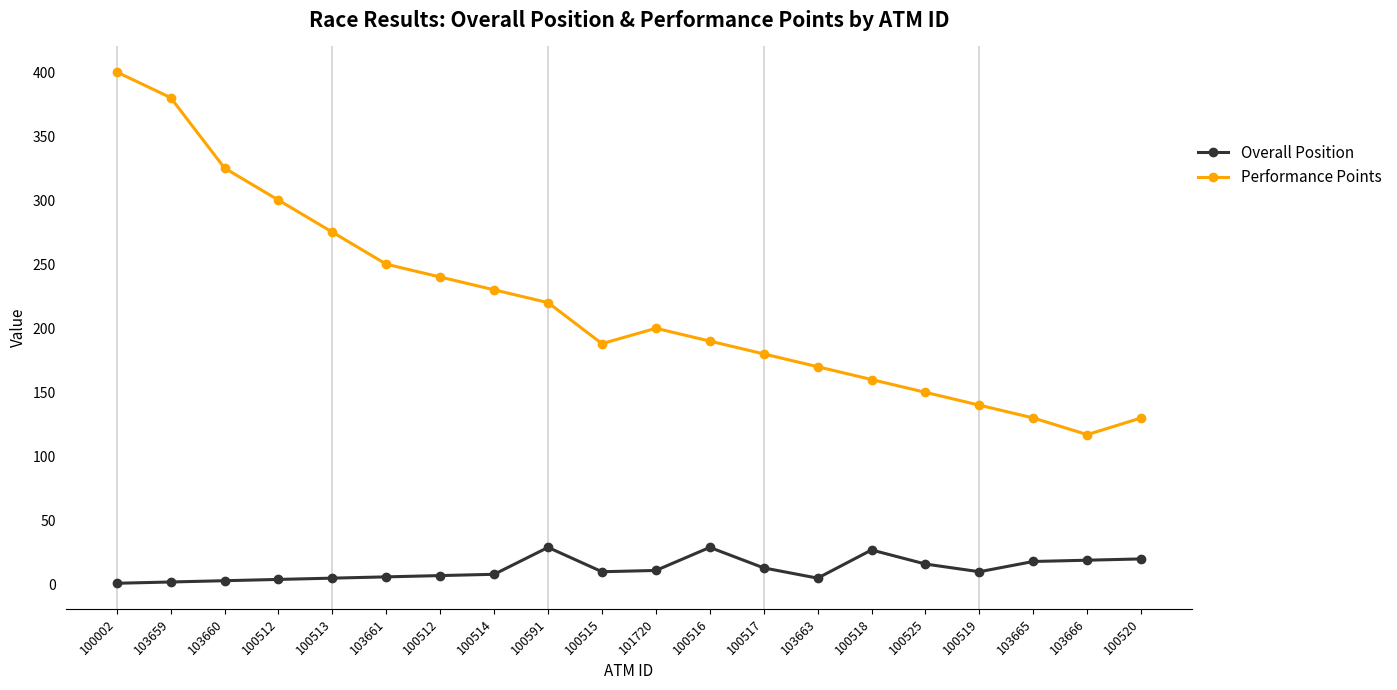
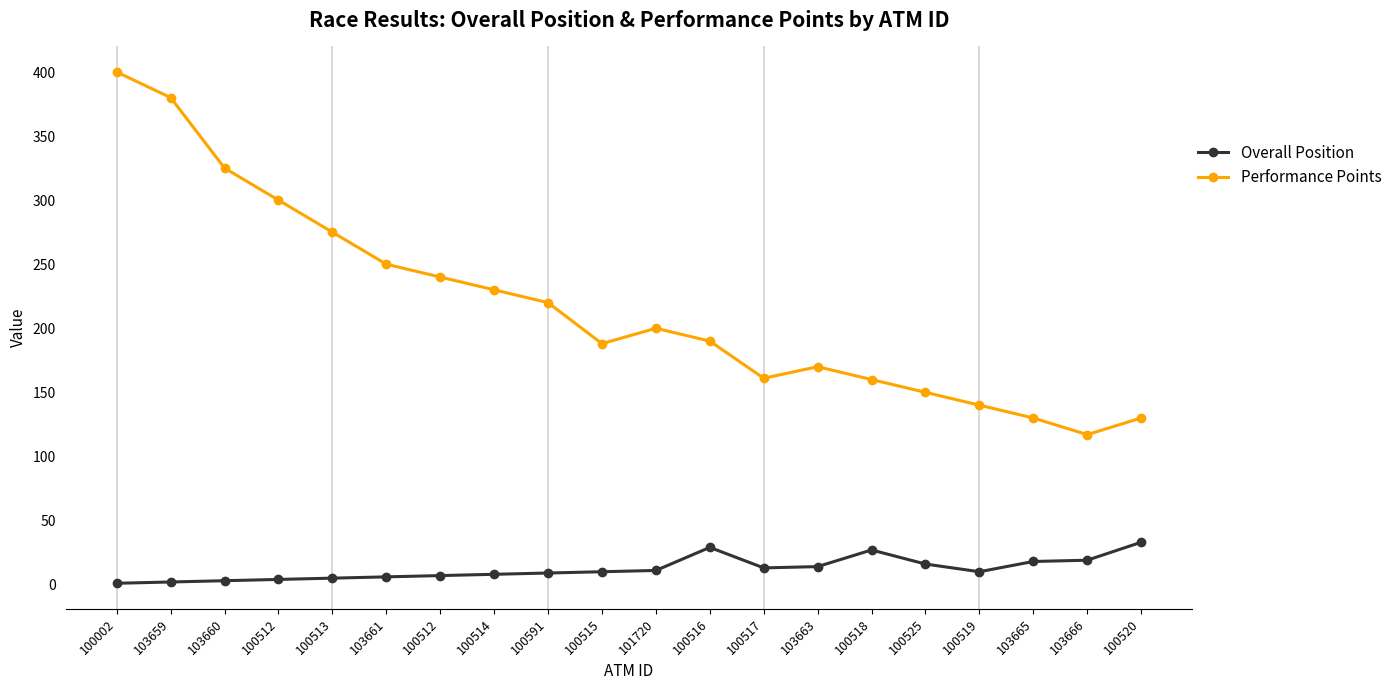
  {
    "Overall Position": {
      "100002": 1,
      "103659": 2,
      "103660": 3,
      "100513": 5,
      "103661": 6,
      "100514": 8,
-     "100591": 29,
+     "100591": 9,
      "100515": 10,
      "101720": 11,
      "100516": 29,
      "100517": 13,
-     "103663": 5,
+     "103663": 14,
      "100518": 27,
      "100525": 16,
      "100519": 10,
      "103665": 18,
      "103666": 19,
-     "100520": 20
+     "100520": 33
    },
    "Performance Points": {
      "100002": 400,
      "103659": 380,
      "103660": 325,
      "100513": 275,
      "103661": 250,
      "100514": 230,
      "100591": 220,
      "100515": 188,
      "101720": 200,
      "100516": 190,
-     "100517": 180,
+     "100517": 161,
      "103663": 170,
      "100518": 160,
      "100525": 150,
      "100519": 140,
      "103665": 130,
      "103666": 117,
      "100520": 130
    }
  }
